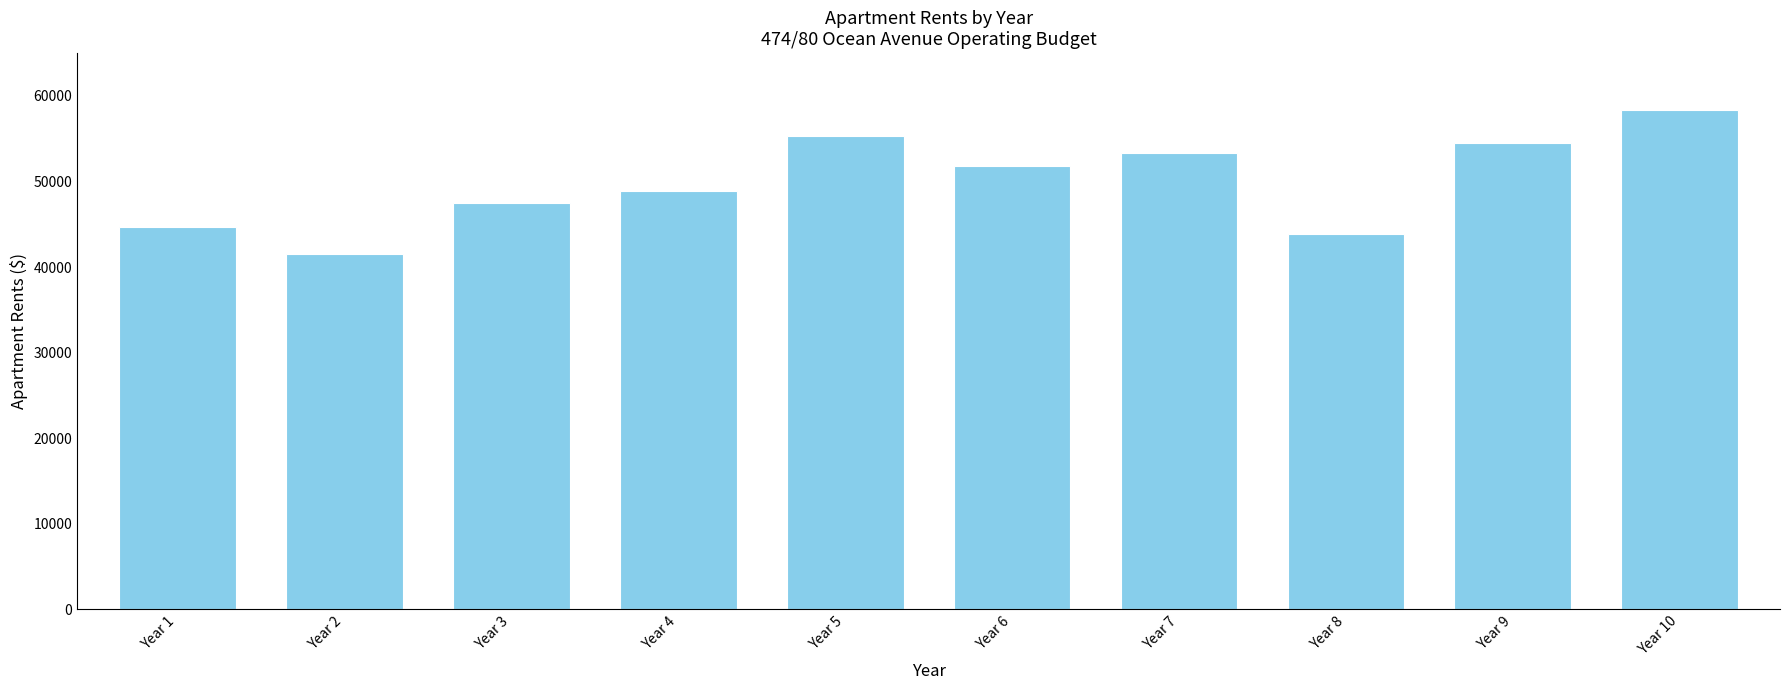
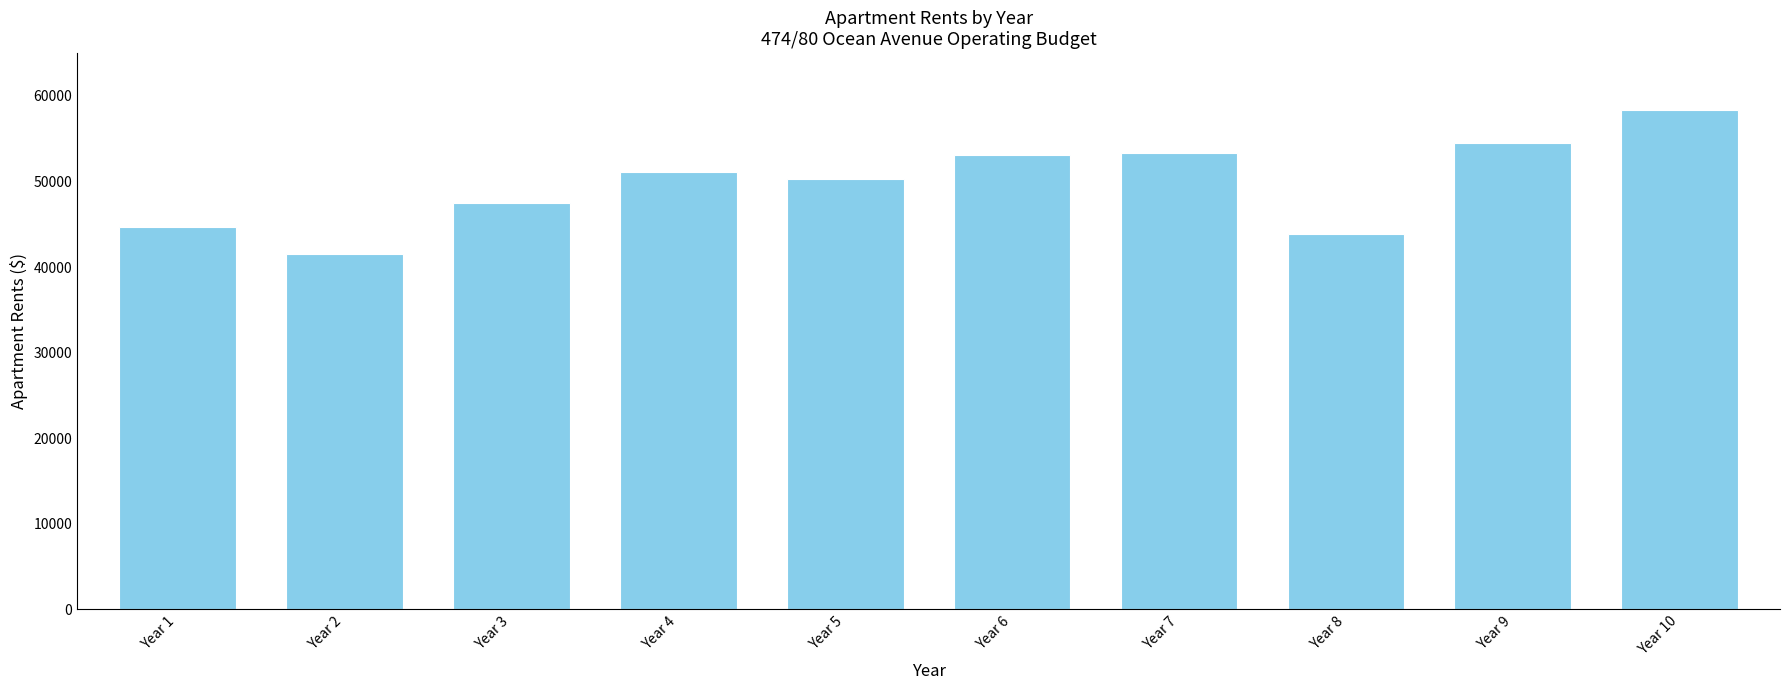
  {
    "Year 1": 45000,
    "Year 2": 42000,
    "Year 3": 47000,
-   "Year 4": 49000,
-   "Year 5": 55000,
-   "Year 6": 52000,
+   "Year 4": 51000,
+   "Year 5": 50000,
+   "Year 6": 53000,
    "Year 7": 53000,
    "Year 8": 44000,
    "Year 9": 54000,
    "Year 10": 58000
  }
